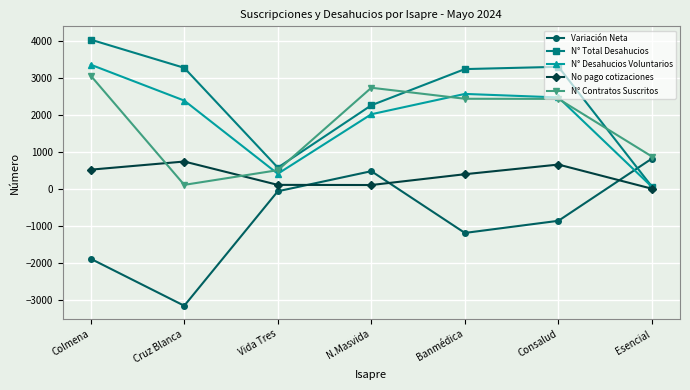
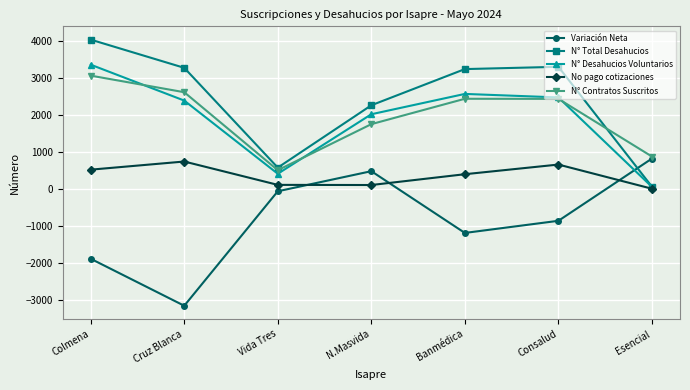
  {
    "N° Contratos Suscritos": {
      "Colmena": 3100,
-     "Cruz Blanca": 100,
+     "Cruz Blanca": 2600,
      "Vida Tres": 500,
-     "N.Masvida": 2700,
+     "N.Masvida": 1700,
      "Banmédica": 2400
    }
  }
